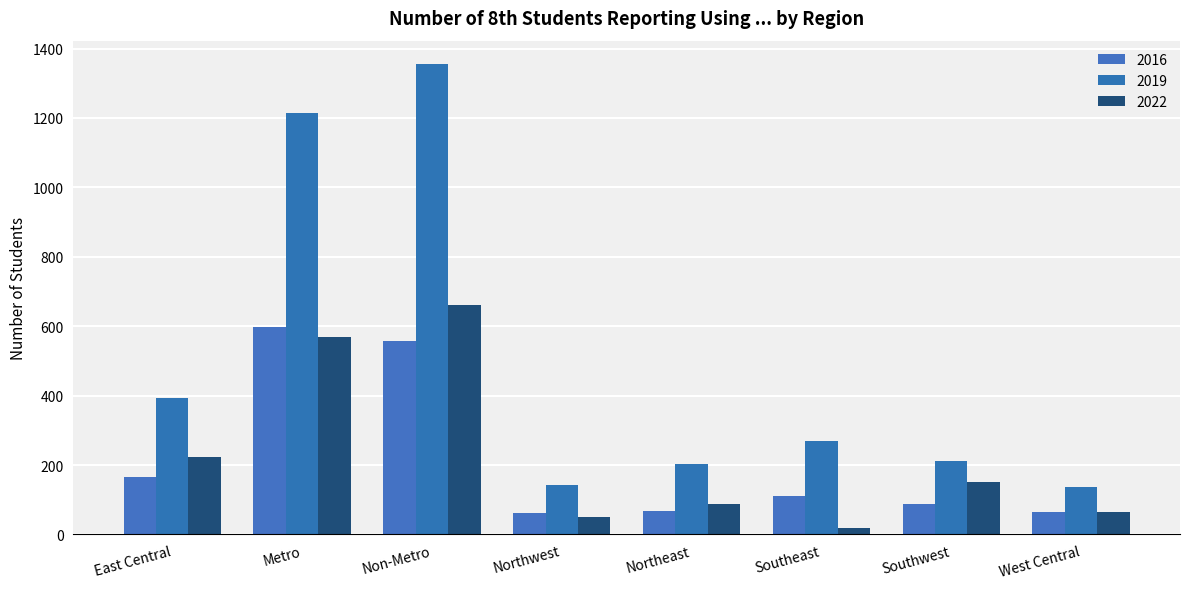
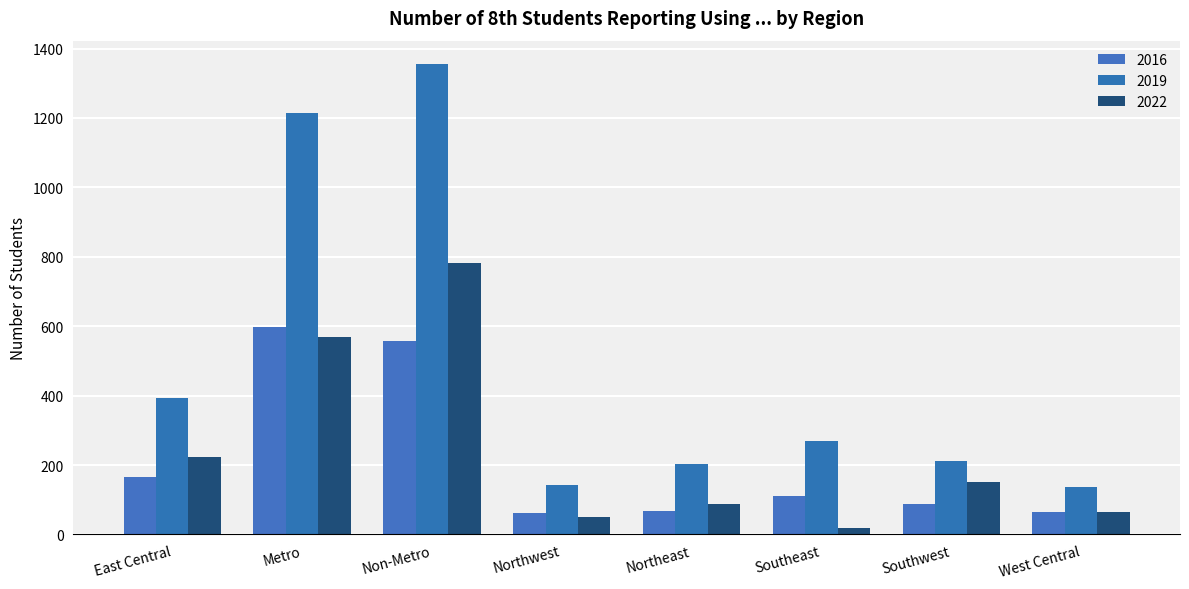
  {
    "2022": {
      "East Central": 220,
      "Metro": 570,
-     "Non-Metro": 660,
+     "Non-Metro": 780,
      "Northwest": 50,
      "Northeast": 90,
      "Southeast": 20,
      "Southwest": 150,
      "West Central": 70
    }
  }
